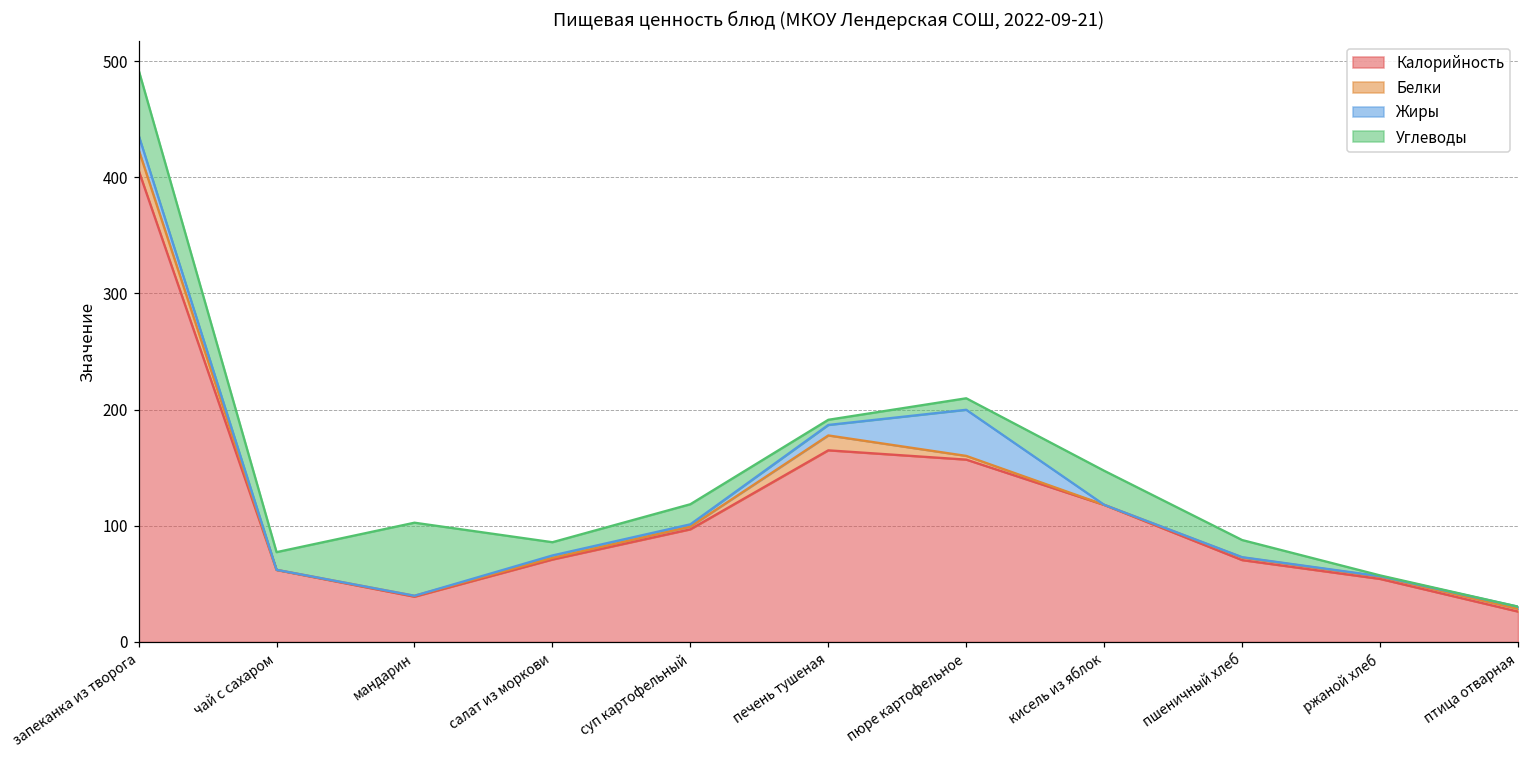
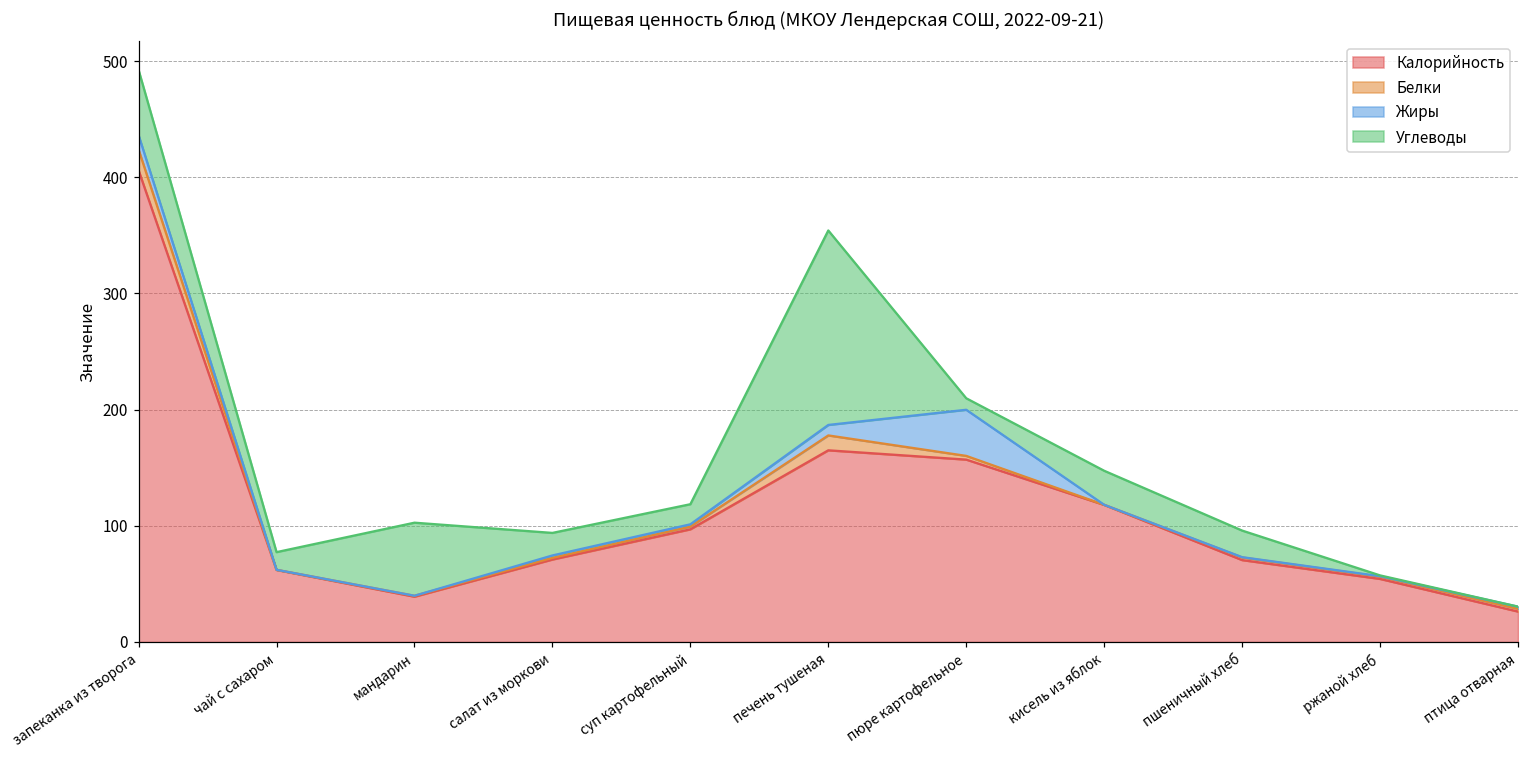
  {
    "Жиры": {
      "запеканка из творога": 12,
      "печень тушеная": 9,
      "пюре картофельное": 40
    },
    "Углеводы": {
      "запеканка из творога": 56,
      "чай с сахаром": 15,
      "мандарин": 63,
-     "салат из моркови": 11,
+     "салат из моркови": 19,
      "суп картофельный": 17,
-     "печень тушеная": 4,
+     "печень тушеная": 167,
      "пюре картофельное": 10,
      "кисель из яблок": 29,
-     "пшеничный хлеб": 15
+     "пшеничный хлеб": 23
    }
  }
